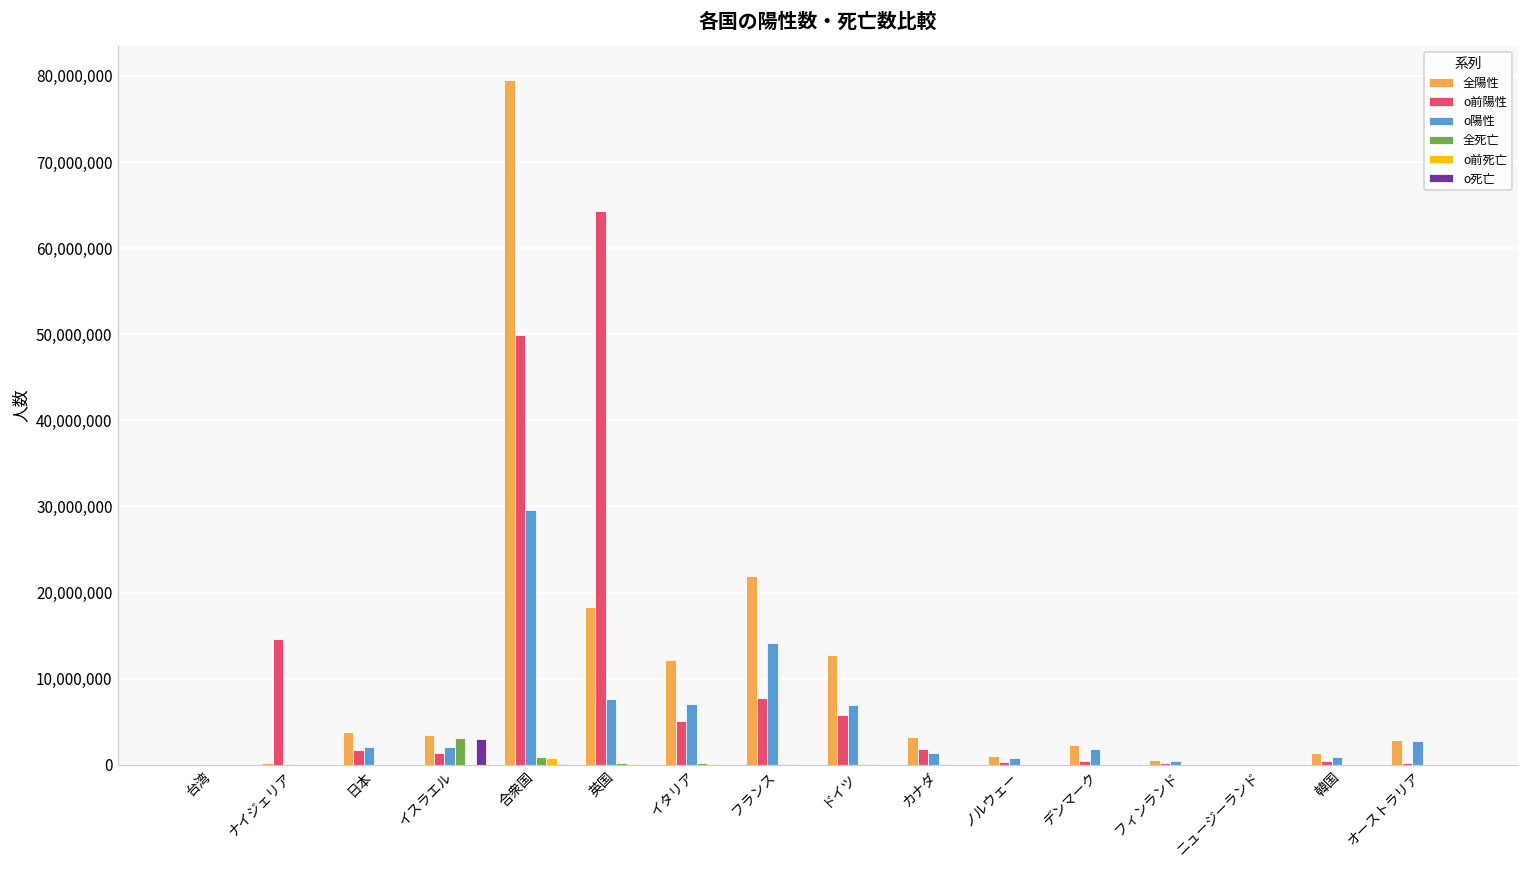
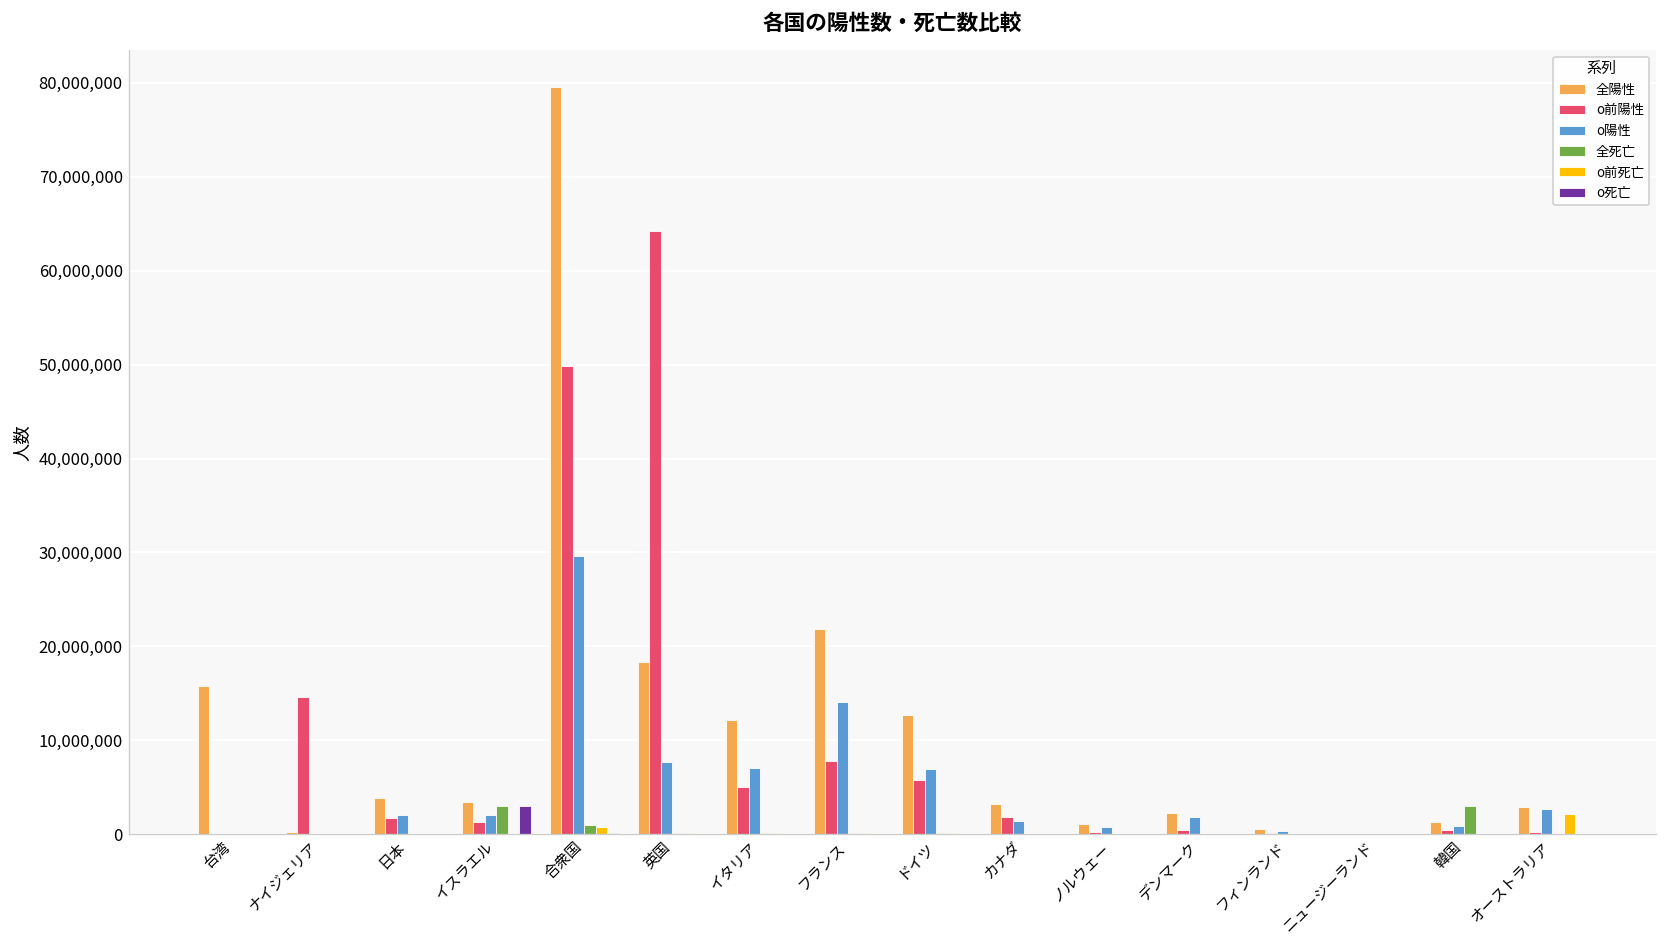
  {
    "全陽性": {
-     "台湾": "0",
+     "台湾": "16,000,000",
      "日本": "4,000,000",
      "イスラエル": "3,000,000",
      "合衆国": "80,000,000",
      "英国": "18,000,000",
      "イタリア": "12,000,000",
      "フランス": "22,000,000",
      "ドイツ": "13,000,000",
      "カナダ": "3,000,000",
      "ノルウェー": "1,000,000",
      "デンマーク": "2,000,000",
      "フィンランド": "1,000,000",
      "韓国": "1,000,000",
      "オーストラリア": "3,000,000"
    },
    "ο前陽性": {
      "ナイジェリア": "15,000,000",
      "日本": "2,000,000",
      "イスラエル": "1,000,000",
      "合衆国": "50,000,000",
      "英国": "64,000,000",
      "イタリア": "5,000,000",
      "フランス": "8,000,000",
      "ドイツ": "6,000,000",
      "カナダ": "2,000,000",
      "デンマーク": "0",
      "韓国": "0"
    },
    "ο陽性": {
      "日本": "2,000,000",
      "イスラエル": "2,000,000",
      "合衆国": "30,000,000",
      "英国": "8,000,000",
      "イタリア": "7,000,000",
      "フランス": "14,000,000",
      "ドイツ": "7,000,000",
      "カナダ": "1,000,000",
      "ノルウェー": "1,000,000",
      "デンマーク": "2,000,000",
      "フィンランド": "0",
      "韓国": "1,000,000",
      "オーストラリア": "3,000,000"
    },
    "全死亡": {
      "イスラエル": "3,000,000",
      "合衆国": "1,000,000",
-     "韓国": "0"
+     "韓国": "3,000,000"
    },
    "ο前死亡": {
      "合衆国": "1,000,000",
-     "オーストラリア": "0"
+     "オーストラリア": "2,000,000"
    },
    "ο死亡": {
      "イスラエル": "3,000,000"
    }
  }
